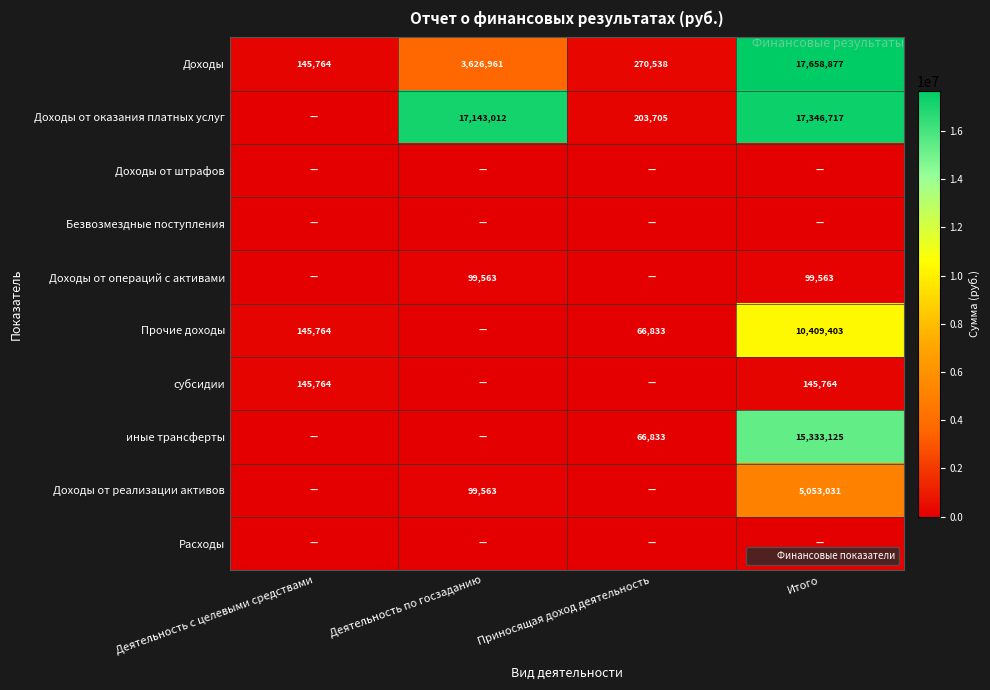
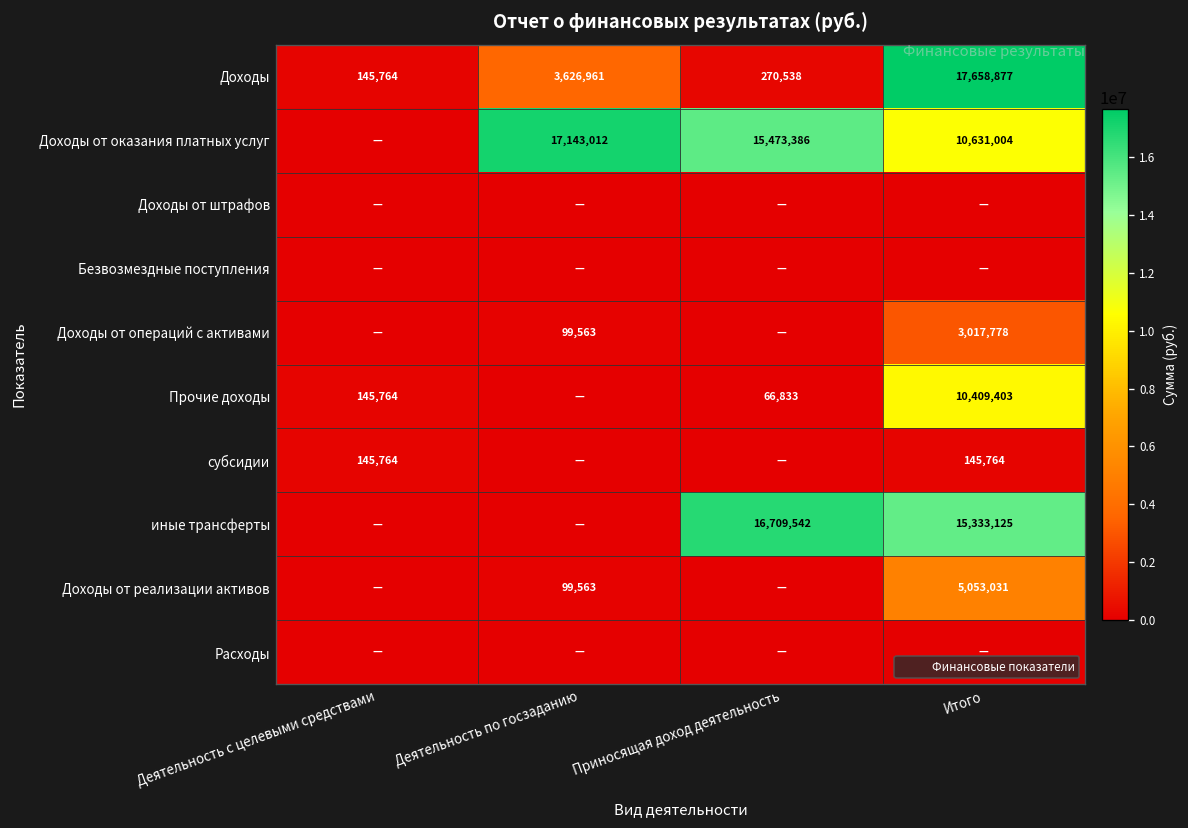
  {
    "Доходы": {
      "Деятельность с целевыми средствами": "145,764",
      "Деятельность по госзаданию": "3,626,961",
      "Приносящая доход деятельность": "270,538"
    },
    "Доходы от оказания платных услуг": {
      "Деятельность по госзаданию": "17,143,012",
-     "Приносящая доход деятельность": "203,705",
-     "Итого": "17,346,717"
+     "Приносящая доход деятельность": "15,473,386",
+     "Итого": "10,631,004"
    },
    "Доходы от операций с активами": {
      "Деятельность по госзаданию": "99,563",
-     "Итого": "99,563"
+     "Итого": "3,017,778"
    },
    "Прочие доходы": {
      "Деятельность с целевыми средствами": "145,764",
      "Приносящая доход деятельность": "66,833",
      "Итого": "10,409,403"
    },
    "субсидии": {
      "Деятельность с целевыми средствами": "145,764",
      "Итого": "145,764"
    },
    "иные трансферты": {
-     "Приносящая доход деятельность": "66,833",
+     "Приносящая доход деятельность": "16,709,542",
      "Итого": "15,333,125"
    },
    "Доходы от реализации активов": {
      "Деятельность по госзаданию": "99,563",
      "Итого": "5,053,031"
    }
  }
